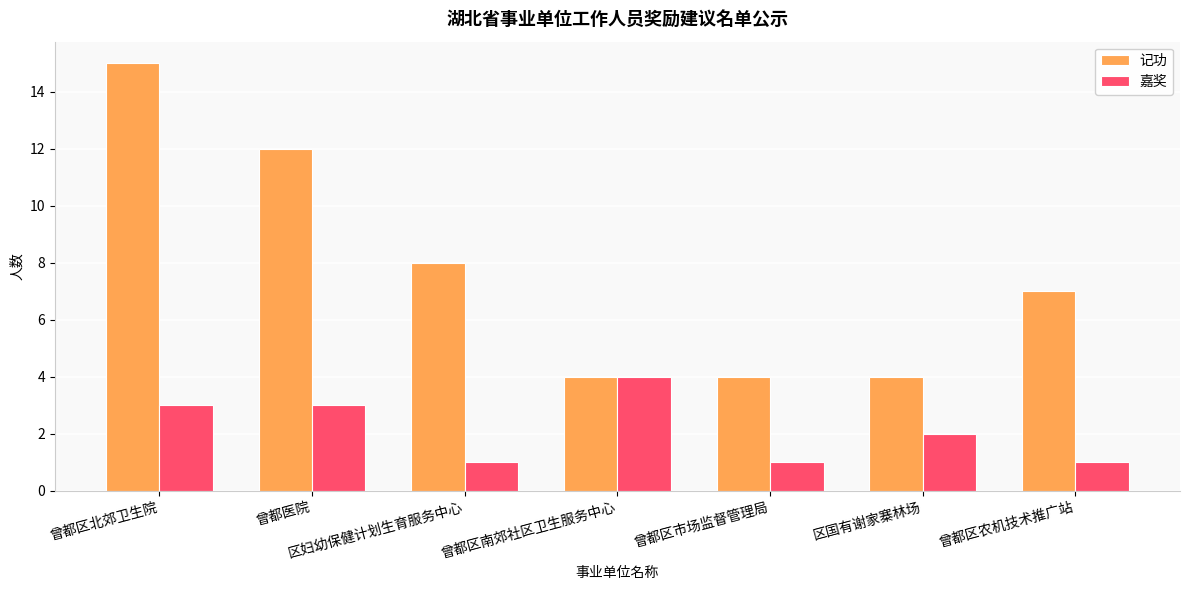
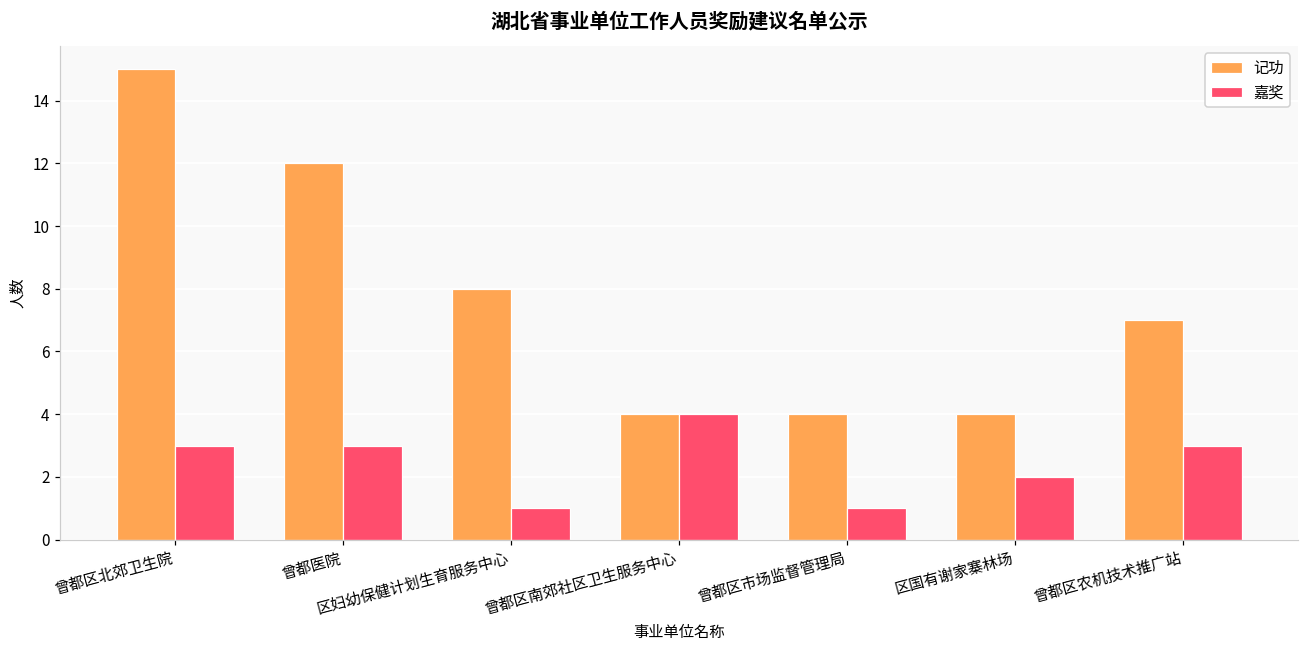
  {
    "记功": {
      "曾都区北郊卫生院": 15,
      "曾都医院": 12,
      "区妇幼保健计划生育服务中心": 8,
      "曾都区南郊社区卫生服务中心": 4,
      "曾都区市场监督管理局": 4,
      "区国有谢家寨林场": 4,
      "曾都区农机技术推广站": 7
    },
    "嘉奖": {
      "曾都区北郊卫生院": 3,
      "曾都医院": 3,
      "区妇幼保健计划生育服务中心": 1,
      "曾都区南郊社区卫生服务中心": 4,
      "曾都区市场监督管理局": 1,
      "区国有谢家寨林场": 2,
-     "曾都区农机技术推广站": 1
+     "曾都区农机技术推广站": 3
    }
  }
